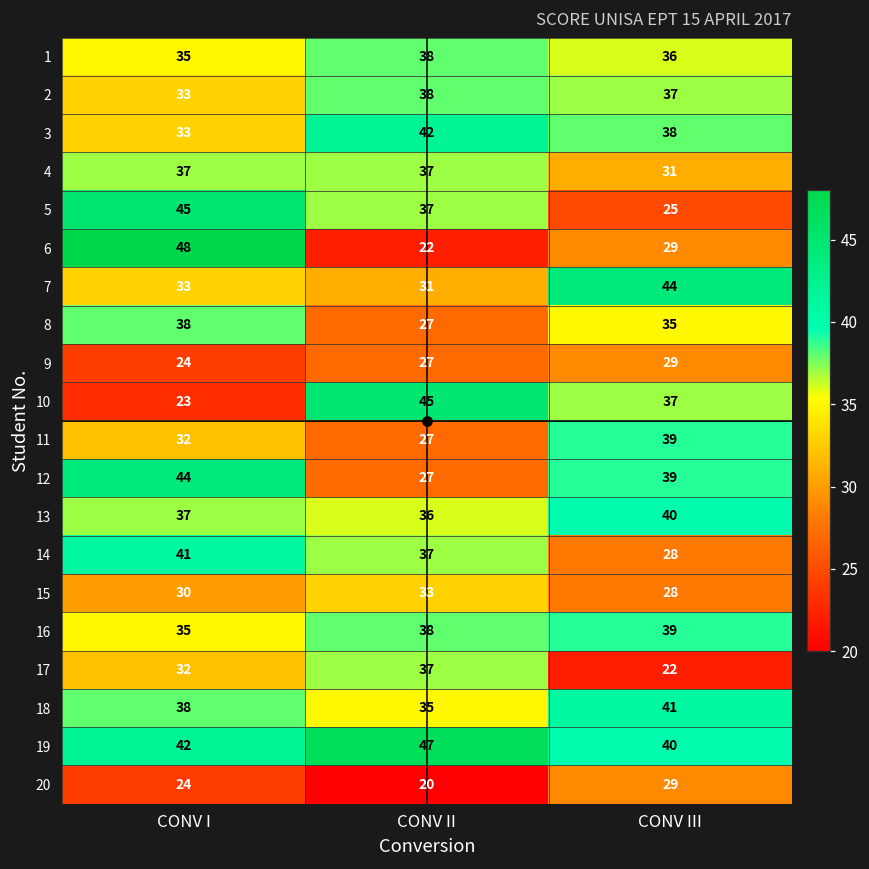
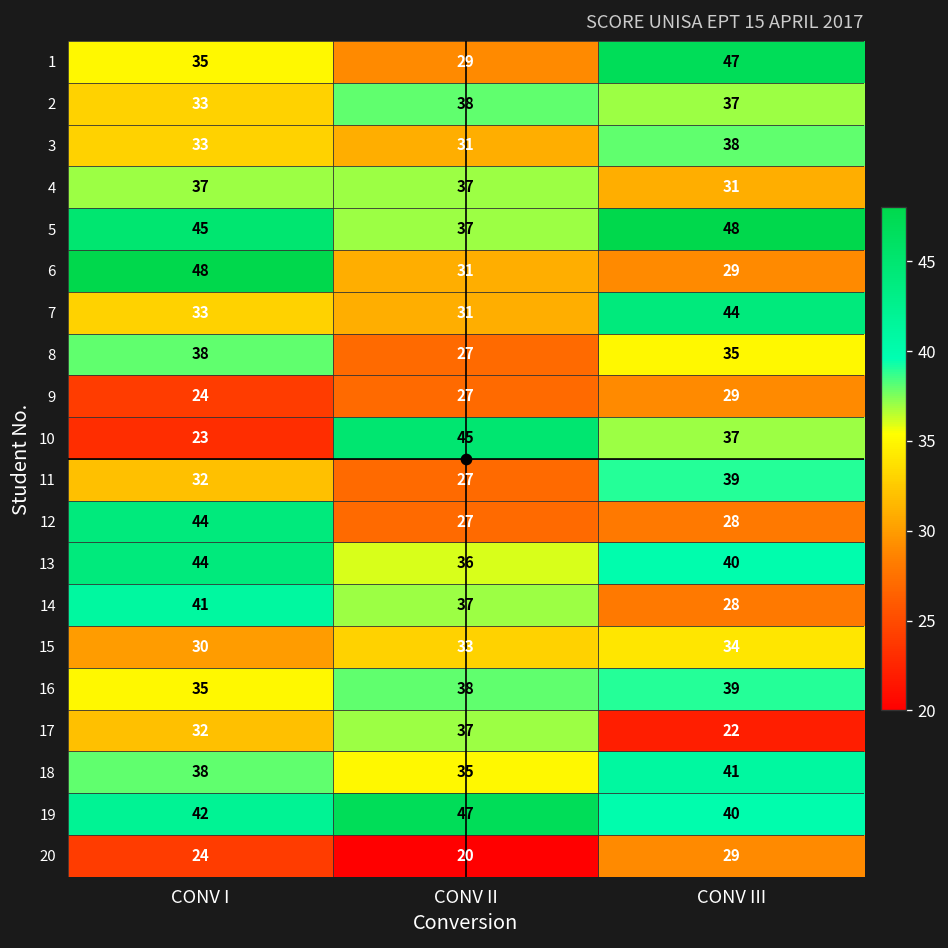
  {
    "1": {
      "CONV I": 35,
-     "CONV II": 38,
-     "CONV III": 36
+     "CONV II": 29,
+     "CONV III": 47
    },
    "2": {
      "CONV I": 33,
      "CONV II": 38,
      "CONV III": 37
    },
    "3": {
      "CONV I": 33,
-     "CONV II": 42,
+     "CONV II": 31,
      "CONV III": 38
    },
    "4": {
      "CONV I": 37,
      "CONV II": 37,
      "CONV III": 31
    },
    "5": {
      "CONV I": 45,
      "CONV II": 37,
-     "CONV III": 25
+     "CONV III": 48
    },
    "6": {
      "CONV I": 48,
-     "CONV II": 22,
+     "CONV II": 31,
      "CONV III": 29
    },
    "7": {
      "CONV I": 33,
      "CONV II": 31,
      "CONV III": 44
    },
    "8": {
      "CONV I": 38,
      "CONV II": 27,
      "CONV III": 35
    },
    "9": {
      "CONV I": 24,
      "CONV II": 27,
      "CONV III": 29
    },
    "10": {
      "CONV I": 23,
      "CONV II": 45,
      "CONV III": 37
    },
    "11": {
      "CONV I": 32,
      "CONV II": 27,
      "CONV III": 39
    },
    "12": {
      "CONV I": 44,
      "CONV II": 27,
-     "CONV III": 39
+     "CONV III": 28
    },
    "13": {
-     "CONV I": 37,
+     "CONV I": 44,
      "CONV II": 36,
      "CONV III": 40
    },
    "14": {
      "CONV I": 41,
      "CONV II": 37,
      "CONV III": 28
    },
    "15": {
      "CONV I": 30,
      "CONV II": 33,
-     "CONV III": 28
+     "CONV III": 34
    },
    "16": {
      "CONV I": 35,
      "CONV II": 38,
      "CONV III": 39
    },
    "17": {
      "CONV I": 32,
      "CONV II": 37,
      "CONV III": 22
    },
    "18": {
      "CONV I": 38,
      "CONV II": 35,
      "CONV III": 41
    },
    "19": {
      "CONV I": 42,
      "CONV II": 47,
      "CONV III": 40
    },
    "20": {
      "CONV I": 24,
      "CONV II": 20,
      "CONV III": 29
    }
  }
